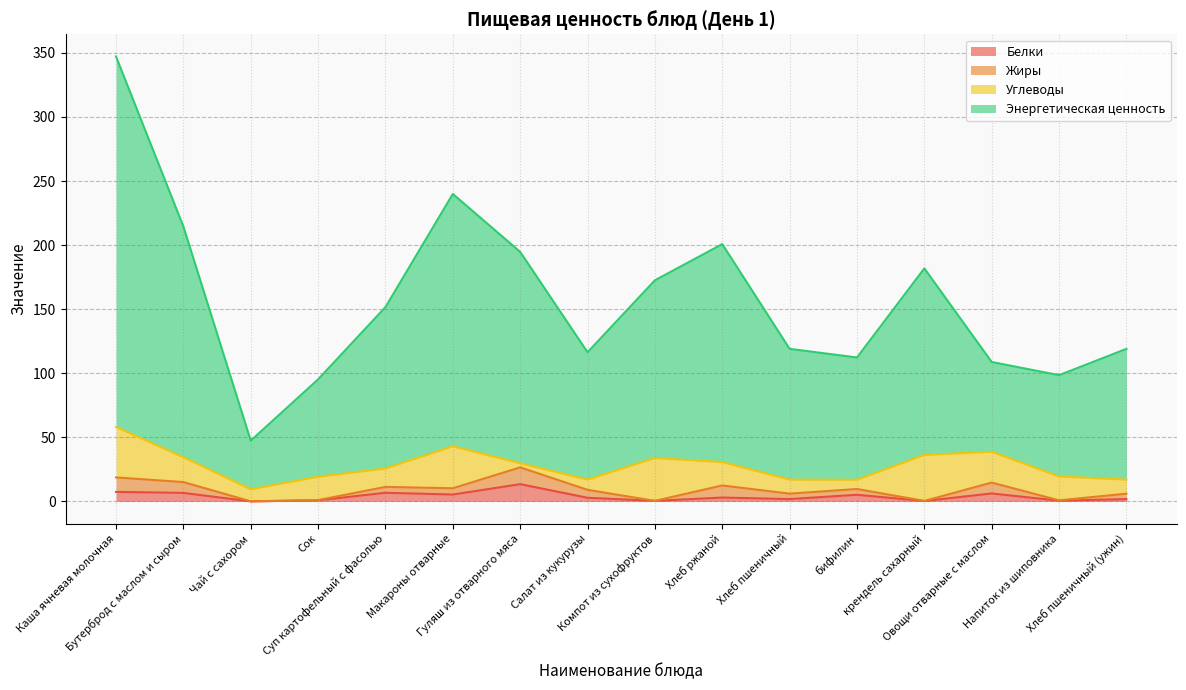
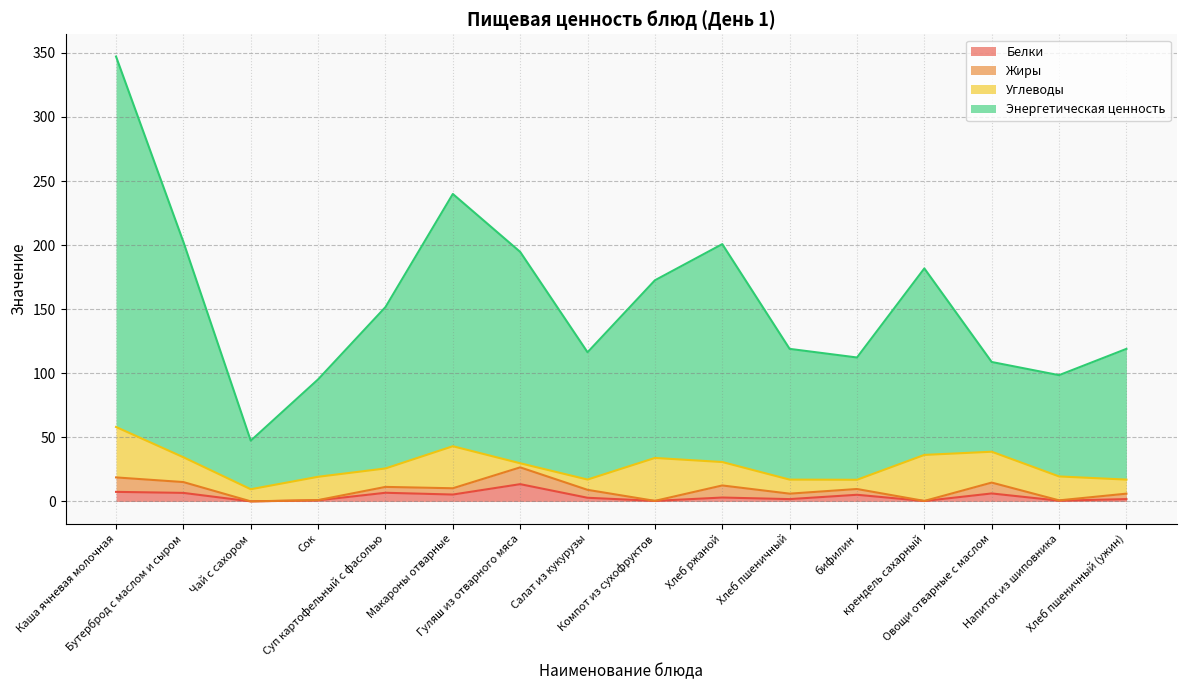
  {
    "Углеводы": {
      "Каша ячневая молочная": 39,
      "Бутерброд с маслом и сыром": 19,
      "Чай с сахором": 9,
      "Сок": 18,
      "Суп картофельный с фасолью": 14,
      "Макароны отварные": 33,
      "Гуляш из отварного мяса": 3,
      "Салат из кукурузы": 8,
      "Компот из сухофруктов": 33,
      "Хлеб ржаной": 18,
      "Хлеб пшеничный": 11,
      "бифилин": 7,
      "крендель сахарный": 36,
      "Овощи отварные с маслом": 24,
      "Напиток из шиповника": 19,
      "Хлеб пшеничный (ужин)": 11
    },
    "Энергетическая ценность": {
      "Каша ячневая молочная": 289,
-     "Бутерброд с маслом и сыром": 180,
+     "Бутерброд с маслом и сыром": 168,
      "Чай с сахором": 38,
      "Сок": 76,
      "Суп картофельный с фасолью": 126,
      "Макароны отварные": 197,
      "Гуляш из отварного мяса": 165,
      "Салат из кукурузы": 99,
      "Компот из сухофруктов": 139,
      "Хлеб ржаной": 170,
      "Хлеб пшеничный": 102,
      "бифилин": 95,
      "крендель сахарный": 146,
      "Овощи отварные с маслом": 70,
      "Напиток из шиповника": 79,
      "Хлеб пшеничный (ужин)": 102
    }
  }
